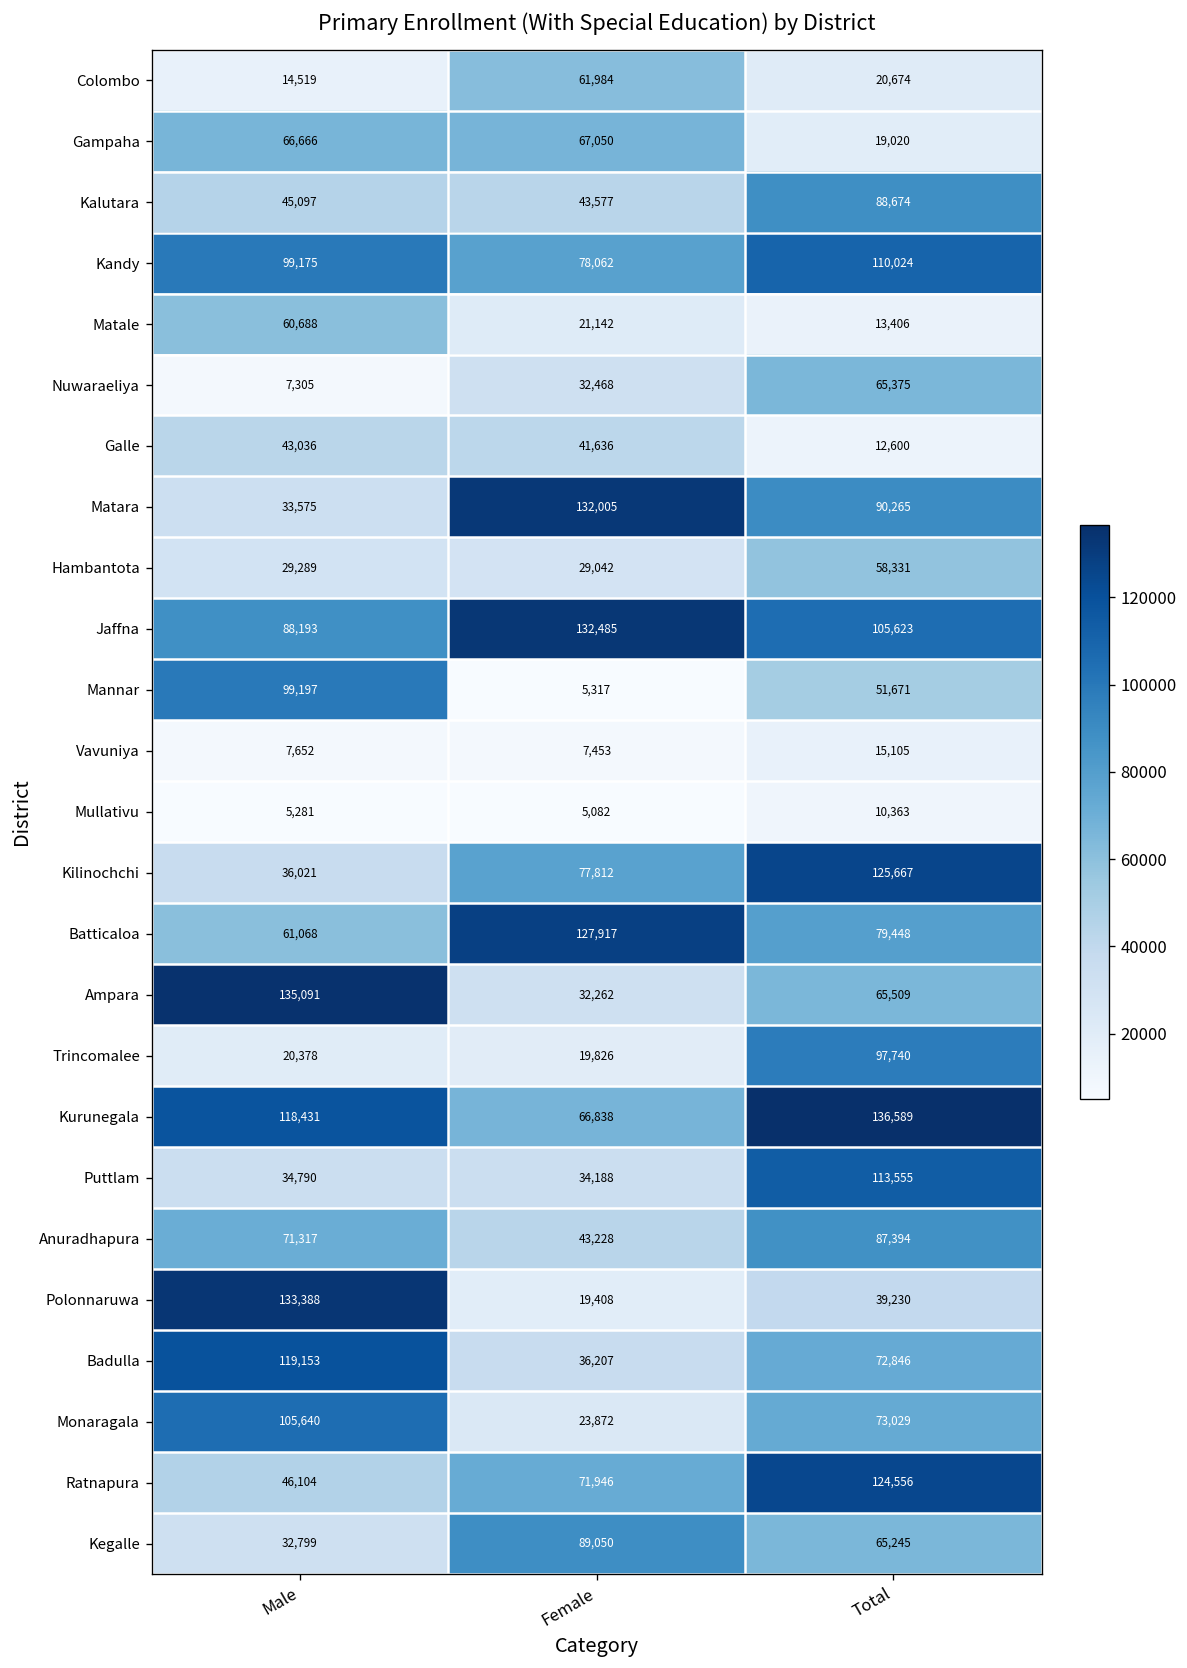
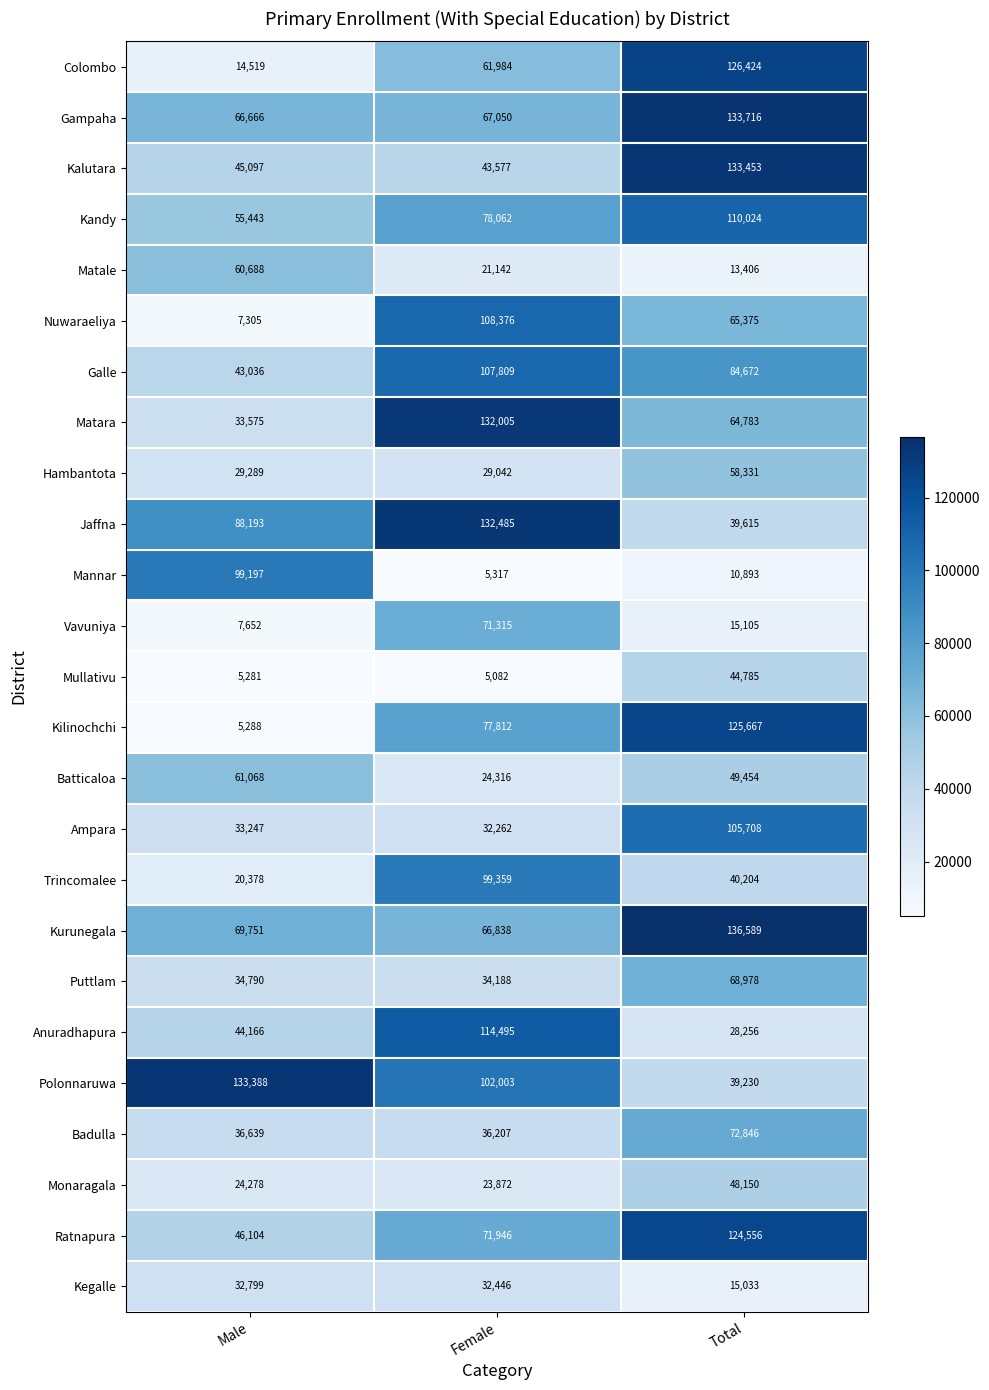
  {
    "Colombo": {
      "Male": "14,519",
      "Female": "61,984",
-     "Total": "20,674"
+     "Total": "126,424"
    },
    "Gampaha": {
      "Male": "66,666",
      "Female": "67,050",
-     "Total": "19,020"
+     "Total": "133,716"
    },
    "Kalutara": {
      "Male": "45,097",
      "Female": "43,577",
-     "Total": "88,674"
+     "Total": "133,453"
    },
    "Kandy": {
-     "Male": "99,175",
+     "Male": "55,443",
      "Female": "78,062",
      "Total": "110,024"
    },
    "Matale": {
      "Male": "60,688",
      "Female": "21,142",
      "Total": "13,406"
    },
    "Nuwaraeliya": {
      "Male": "7,305",
-     "Female": "32,468",
+     "Female": "108,376",
      "Total": "65,375"
    },
    "Galle": {
      "Male": "43,036",
-     "Female": "41,636",
-     "Total": "12,600"
+     "Female": "107,809",
+     "Total": "84,672"
    },
    "Matara": {
      "Male": "33,575",
      "Female": "132,005",
-     "Total": "90,265"
+     "Total": "64,783"
    },
    "Hambantota": {
      "Male": "29,289",
      "Female": "29,042",
      "Total": "58,331"
    },
    "Jaffna": {
      "Male": "88,193",
      "Female": "132,485",
-     "Total": "105,623"
+     "Total": "39,615"
    },
    "Mannar": {
      "Male": "99,197",
      "Female": "5,317",
-     "Total": "51,671"
+     "Total": "10,893"
    },
    "Vavuniya": {
      "Male": "7,652",
-     "Female": "7,453",
+     "Female": "71,315",
      "Total": "15,105"
    },
    "Mullativu": {
      "Male": "5,281",
      "Female": "5,082",
-     "Total": "10,363"
+     "Total": "44,785"
    },
    "Kilinochchi": {
-     "Male": "36,021",
+     "Male": "5,288",
      "Female": "77,812",
      "Total": "125,667"
    },
    "Batticaloa": {
      "Male": "61,068",
-     "Female": "127,917",
-     "Total": "79,448"
+     "Female": "24,316",
+     "Total": "49,454"
    },
    "Ampara": {
-     "Male": "135,091",
+     "Male": "33,247",
      "Female": "32,262",
-     "Total": "65,509"
+     "Total": "105,708"
    },
    "Trincomalee": {
      "Male": "20,378",
-     "Female": "19,826",
-     "Total": "97,740"
+     "Female": "99,359",
+     "Total": "40,204"
    },
    "Kurunegala": {
-     "Male": "118,431",
+     "Male": "69,751",
      "Female": "66,838",
      "Total": "136,589"
    },
    "Puttlam": {
      "Male": "34,790",
      "Female": "34,188",
-     "Total": "113,555"
+     "Total": "68,978"
    },
    "Anuradhapura": {
-     "Male": "71,317",
-     "Female": "43,228",
-     "Total": "87,394"
+     "Male": "44,166",
+     "Female": "114,495",
+     "Total": "28,256"
    },
    "Polonnaruwa": {
      "Male": "133,388",
-     "Female": "19,408",
+     "Female": "102,003",
      "Total": "39,230"
    },
    "Badulla": {
-     "Male": "119,153",
+     "Male": "36,639",
      "Female": "36,207",
      "Total": "72,846"
    },
    "Monaragala": {
-     "Male": "105,640",
+     "Male": "24,278",
      "Female": "23,872",
-     "Total": "73,029"
+     "Total": "48,150"
    },
    "Ratnapura": {
      "Male": "46,104",
      "Female": "71,946",
      "Total": "124,556"
    },
    "Kegalle": {
      "Male": "32,799",
-     "Female": "89,050",
-     "Total": "65,245"
+     "Female": "32,446",
+     "Total": "15,033"
    }
  }
